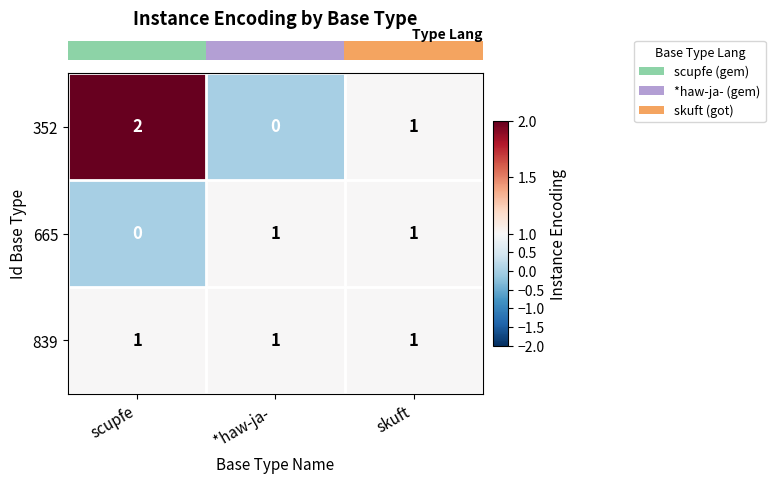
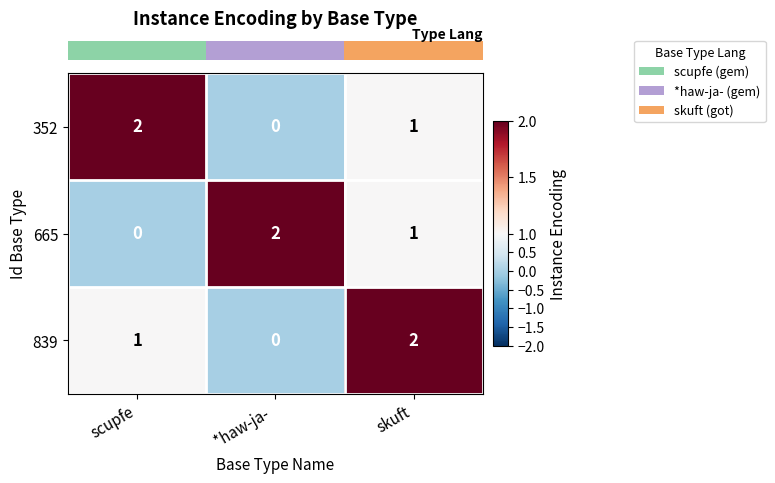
  {
    "352": {
      "scupfe": 2,
      "*haw-ja-": 0,
      "skuft": 1
    },
    "665": {
      "scupfe": 0,
-     "*haw-ja-": 1,
+     "*haw-ja-": 2,
      "skuft": 1
    },
    "839": {
      "scupfe": 1,
-     "*haw-ja-": 1,
-     "skuft": 1
+     "*haw-ja-": 0,
+     "skuft": 2
    }
  }
